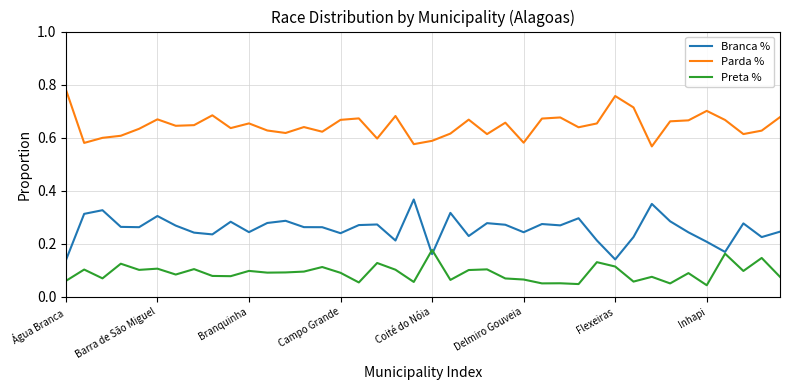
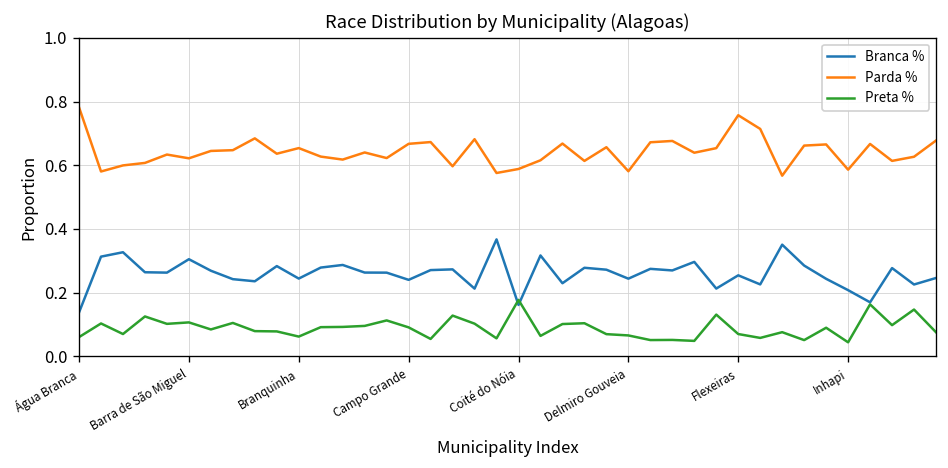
  {
    "Branca %": {
      "Água Branca": 0.14,
      "Barra de São Miguel": 0.31,
      "Branquinha": 0.24,
      "Campo Grande": 0.24,
      "Coité do Nóia": 0.16,
      "Delmiro Gouveia": 0.24,
-     "Flexeiras": 0.14,
+     "Flexeiras": 0.25,
      "Inhapi": 0.21
    },
    "Parda %": {
      "Água Branca": 0.78,
-     "Barra de São Miguel": 0.67,
+     "Barra de São Miguel": 0.62,
      "Branquinha": 0.65,
      "Campo Grande": 0.67,
      "Coité do Nóia": 0.59,
      "Delmiro Gouveia": 0.58,
      "Flexeiras": 0.76,
-     "Inhapi": 0.70
+     "Inhapi": 0.59
    },
    "Preta %": {
      "Água Branca": 0.06,
      "Barra de São Miguel": 0.11,
-     "Branquinha": 0.10,
+     "Branquinha": 0.06,
      "Campo Grande": 0.09,
      "Coité do Nóia": 0.18,
      "Delmiro Gouveia": 0.07,
-     "Flexeiras": 0.11,
+     "Flexeiras": 0.07,
      "Inhapi": 0.04
    }
  }
